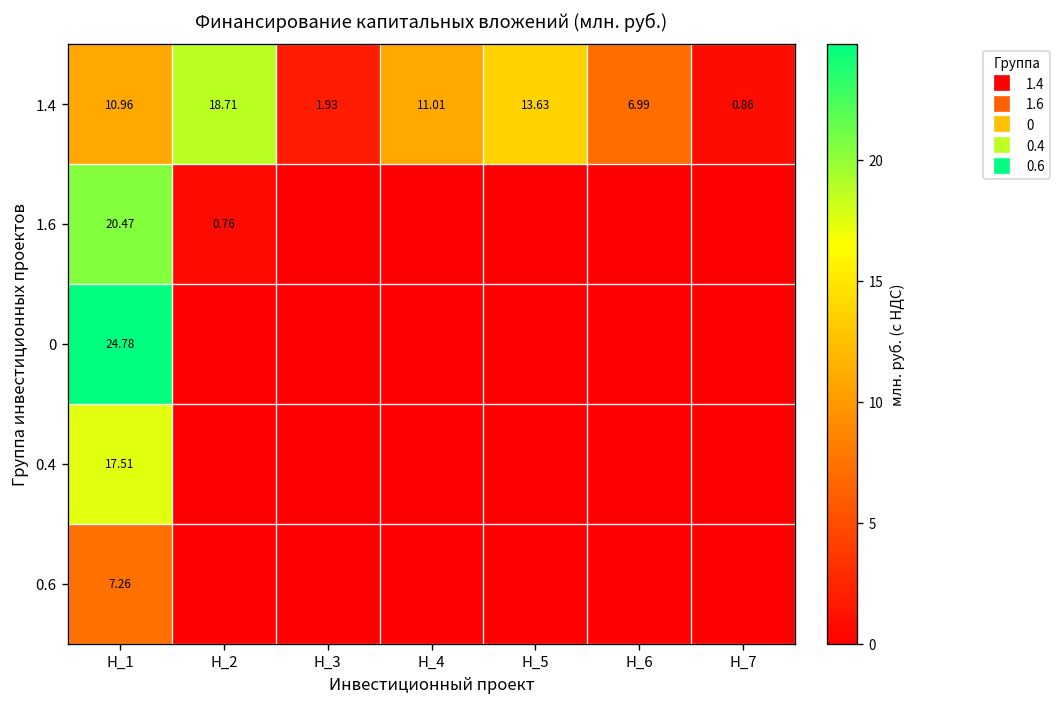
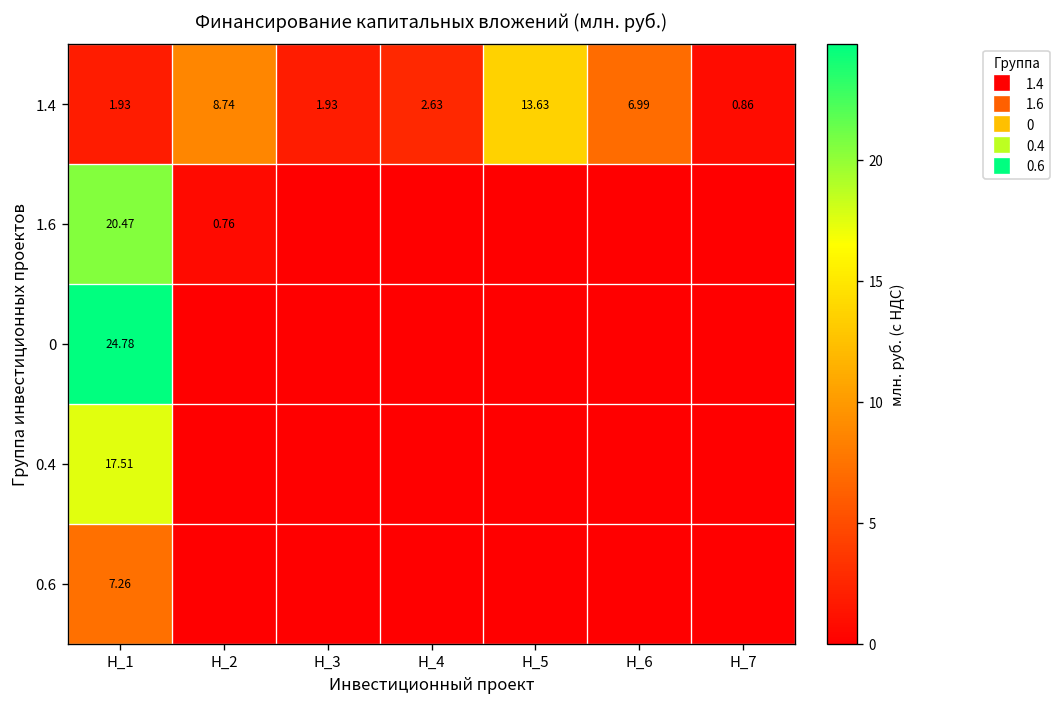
  {
    "1.4": {
-     "Н_1": 10.96,
-     "Н_2": 18.71,
+     "Н_1": 1.93,
+     "Н_2": 8.74,
      "Н_3": 1.93,
-     "Н_4": 11.01,
+     "Н_4": 2.63,
      "Н_5": 13.63,
      "Н_6": 6.99,
      "Н_7": 0.86
    },
    "1.6": {
      "Н_1": 20.47,
      "Н_2": 0.76
    },
    "0": {
      "Н_1": 24.78
    },
    "0.4": {
      "Н_1": 17.51
    },
    "0.6": {
      "Н_1": 7.26
    }
  }
